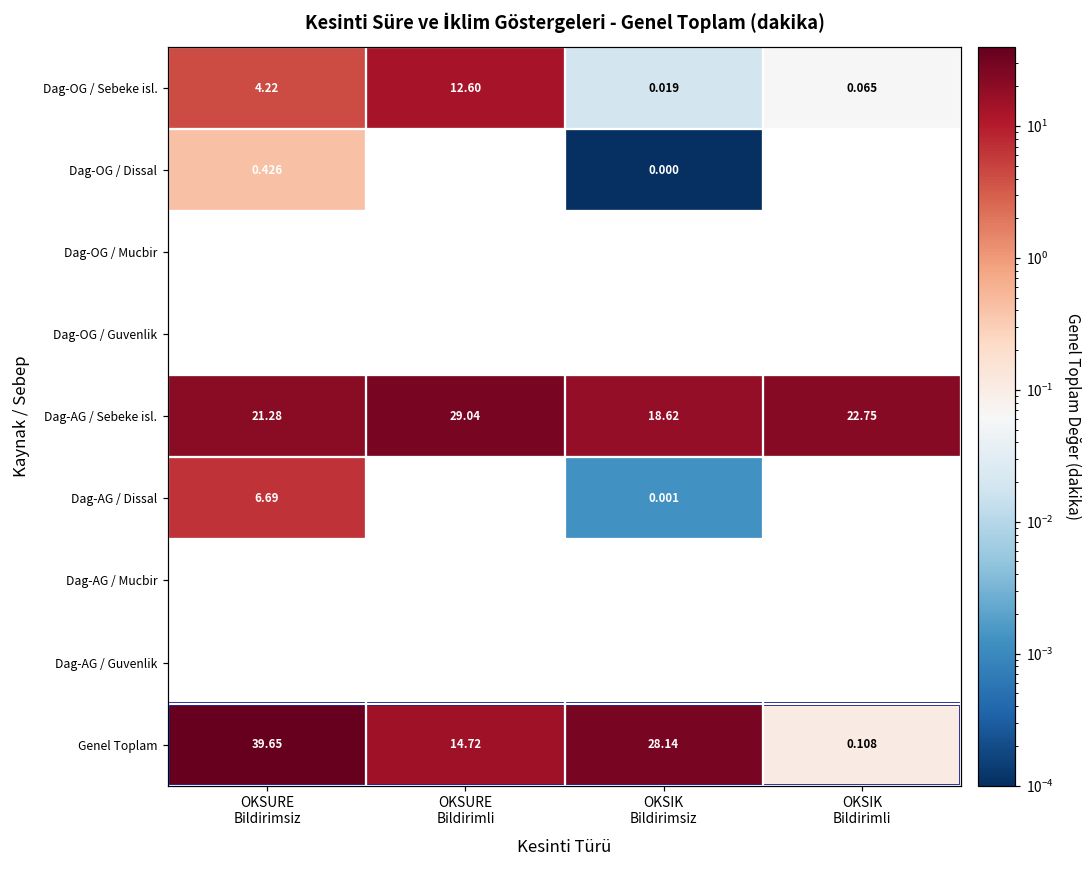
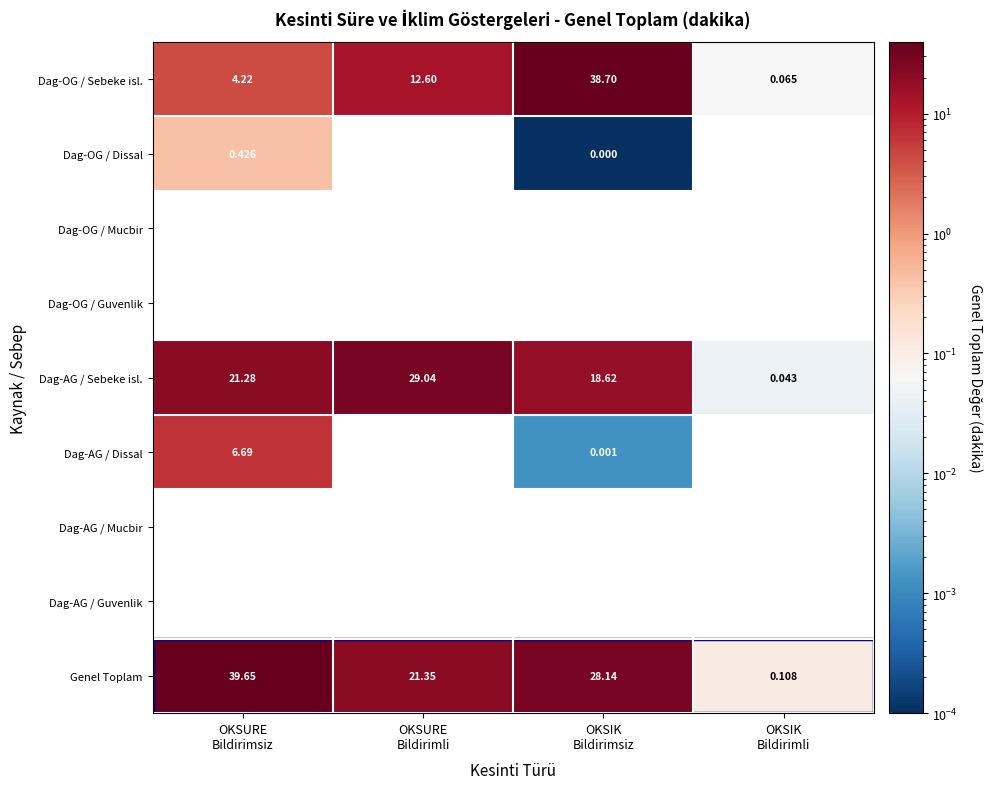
  {
    "Dag-OG / Sebeke isl.": {
      "OKSURE Bildirimsiz": 4.22,
      "OKSURE Bildirimli": 12.60,
-     "OKSIK Bildirimsiz": 0.019,
+     "OKSIK Bildirimsiz": 38.70,
      "OKSIK Bildirimli": 0.065
    },
    "Dag-OG / Dissal": {
      "OKSURE Bildirimsiz": 0.426,
      "OKSIK Bildirimsiz": 0.000
    },
    "Dag-AG / Sebeke isl.": {
      "OKSURE Bildirimsiz": 21.28,
      "OKSURE Bildirimli": 29.04,
      "OKSIK Bildirimsiz": 18.62,
-     "OKSIK Bildirimli": 22.75
+     "OKSIK Bildirimli": 0.043
    },
    "Dag-AG / Dissal": {
      "OKSURE Bildirimsiz": 6.69,
      "OKSIK Bildirimsiz": 0.001
    },
    "Genel Toplam": {
      "OKSURE Bildirimsiz": 39.65,
-     "OKSURE Bildirimli": 14.72,
+     "OKSURE Bildirimli": 21.35,
      "OKSIK Bildirimsiz": 28.14,
      "OKSIK Bildirimli": 0.108
    }
  }
